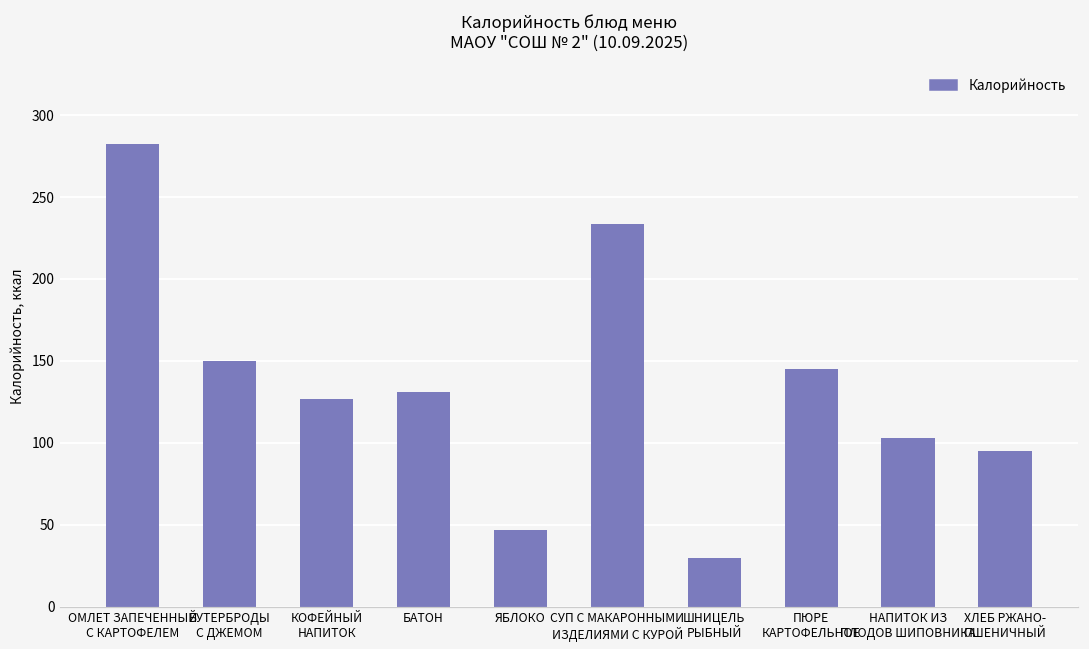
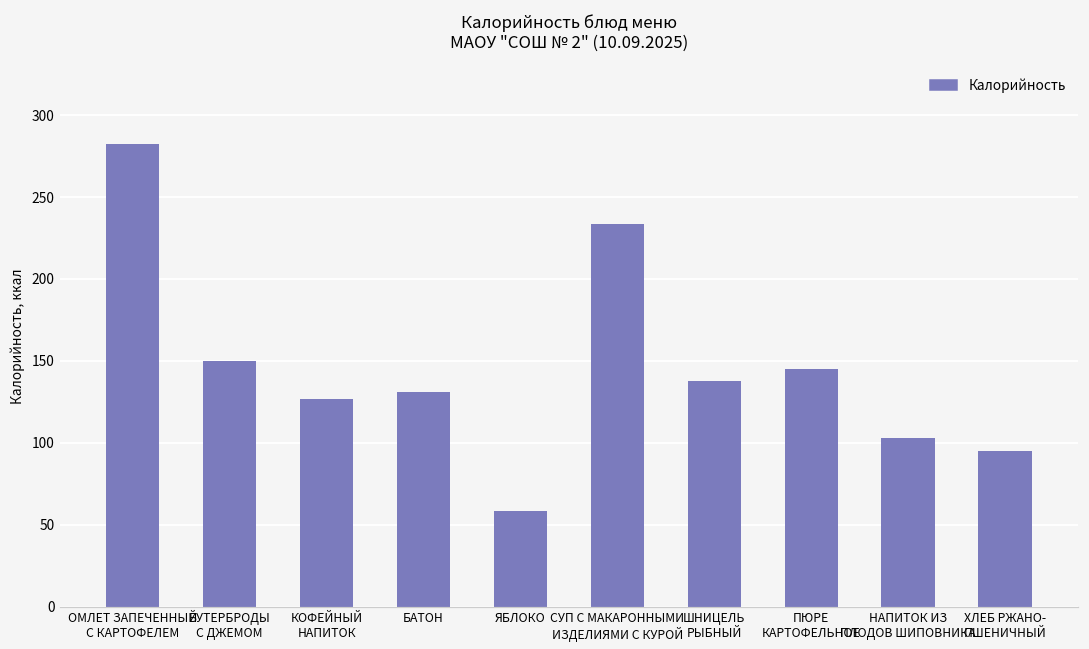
  {
    "ОМЛЕТ ЗАПЕЧЕННЫЙ С КАРТОФЕЛЕМ": 283,
    "БУТЕРБРОДЫ С ДЖЕМОМ": 150,
    "КОФЕЙНЫЙ НАПИТОК": 126,
    "БАТОН": 131,
-   "ЯБЛОКО": 47,
+   "ЯБЛОКО": 58,
    "СУП С МАКАРОННЫМИ ИЗДЕЛИЯМИ С КУРОЙ": 234,
-   "ШНИЦЕЛЬ РЫБНЫЙ": 30,
+   "ШНИЦЕЛЬ РЫБНЫЙ": 138,
    "НАПИТОК ИЗ ПЛОДОВ ШИПОВНИКА": 103,
    "ХЛЕБ РЖАНО- ПШЕНИЧНЫЙ": 95
  }
